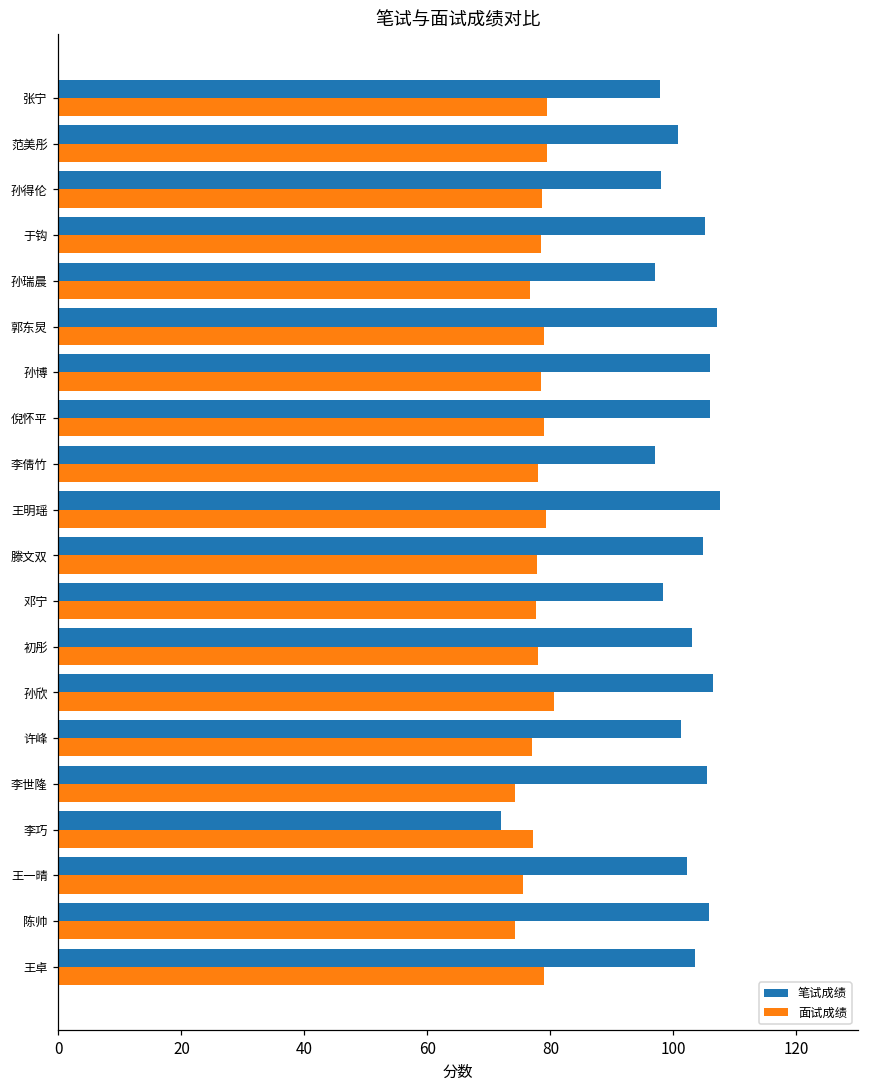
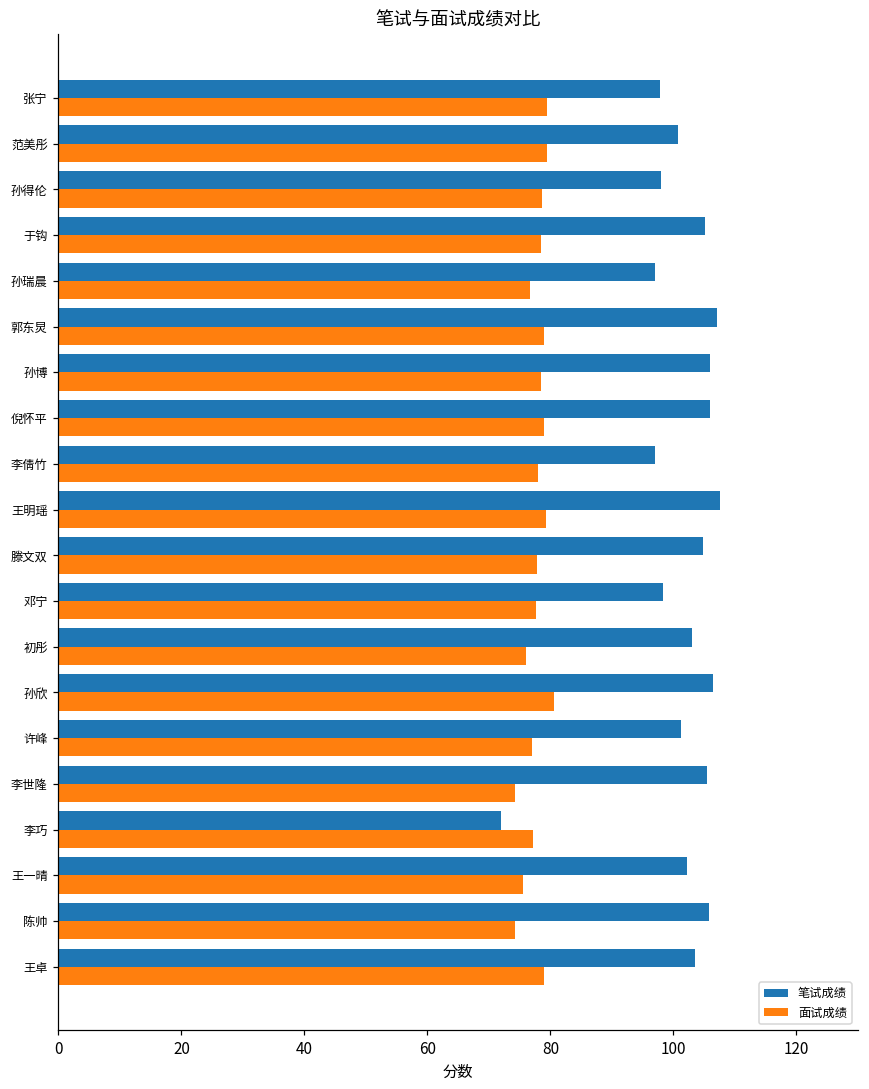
  {
    "笔试成绩": {
      "张宁": 98,
      "范美彤": 101,
      "孙得伦": 98,
      "于钩": 105,
      "孙瑞晨": 97,
      "郭东炅": 107,
      "孙博": 106,
      "倪怀平": 106,
      "李倩竹": 97,
      "王明瑶": 108,
      "滕文双": 105,
      "邓宁": 98,
      "初彤": 103,
      "孙欣": 107,
      "许峰": 101,
      "李世隆": 106,
      "李巧": 72,
      "王一晴": 102,
      "陈帅": 106,
      "王卓": 104
    },
    "面试成绩": {
      "张宁": 79,
      "范美彤": 79,
      "孙得伦": 79,
      "于钩": 78,
      "孙瑞晨": 77,
      "郭东炅": 79,
      "孙博": 78,
      "倪怀平": 79,
      "李倩竹": 78,
      "王明瑶": 79,
      "滕文双": 78,
      "邓宁": 78,
-     "初彤": 78,
+     "初彤": 76,
      "孙欣": 81,
      "许峰": 77,
      "李世隆": 74,
      "李巧": 77,
      "王一晴": 76,
      "陈帅": 74,
      "王卓": 79
    }
  }
